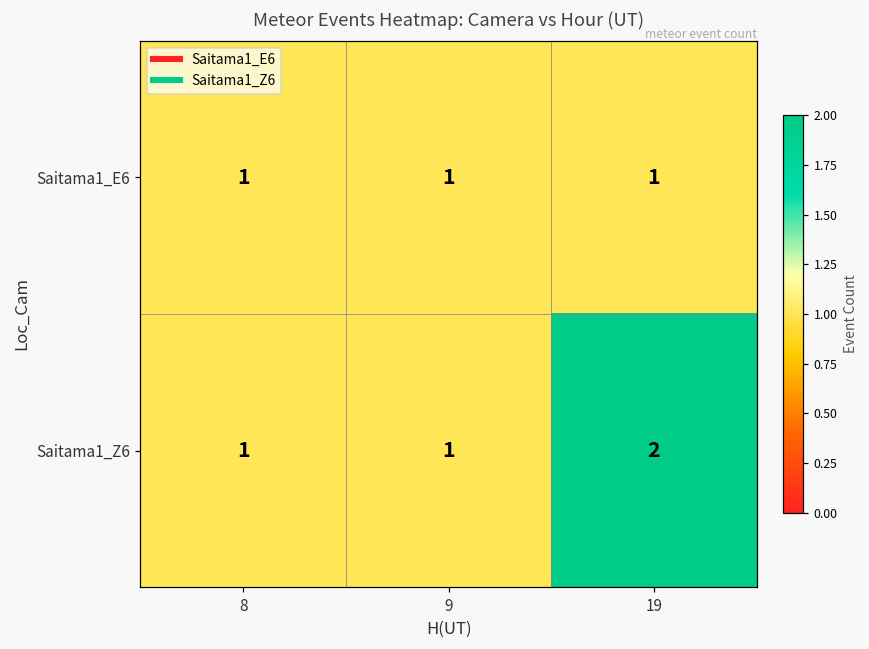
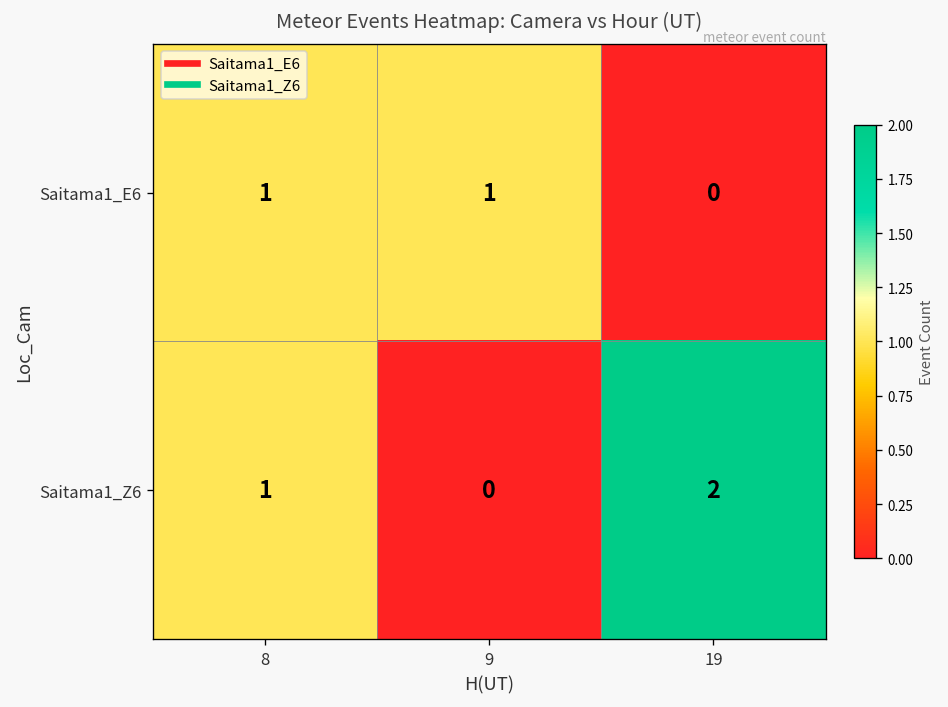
  {
    "Saitama1_E6": {
      "8": 1,
      "9": 1,
-     "19": 1
+     "19": 0
    },
    "Saitama1_Z6": {
      "8": 1,
-     "9": 1,
+     "9": 0,
      "19": 2
    }
  }
